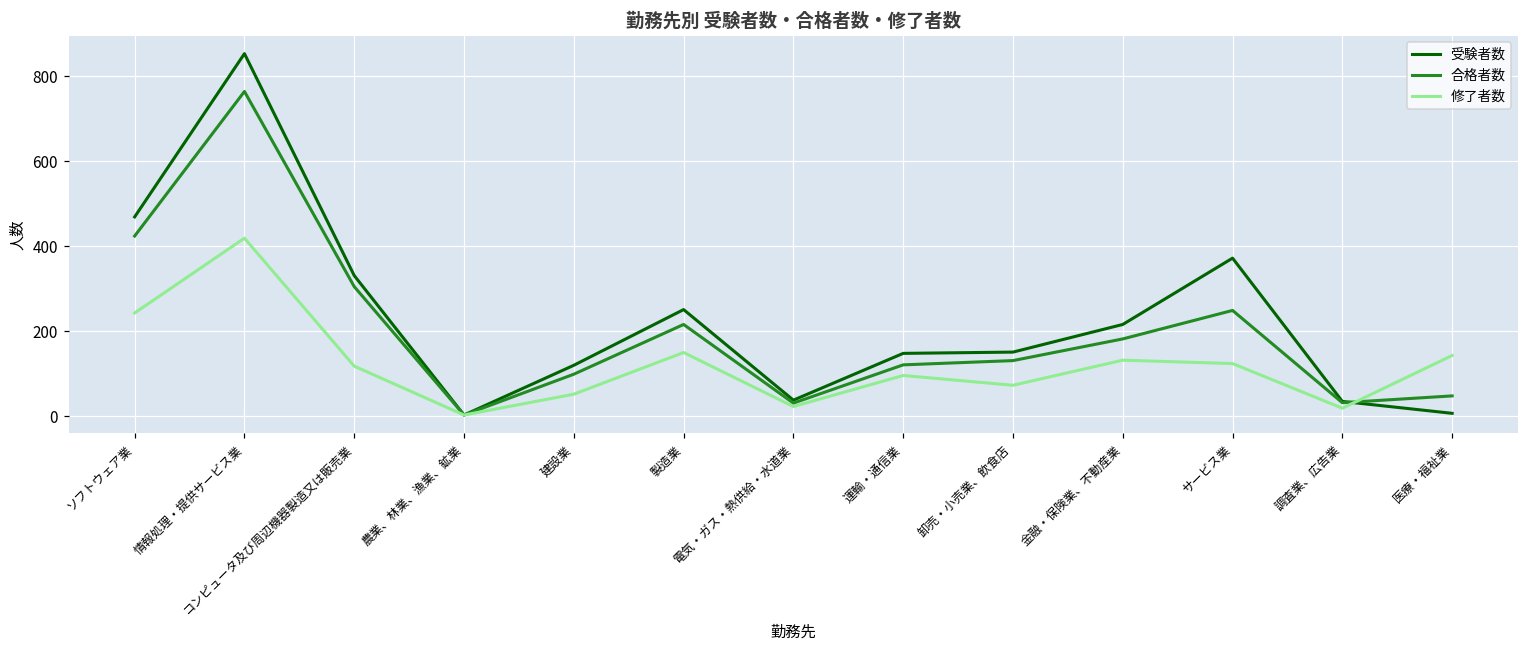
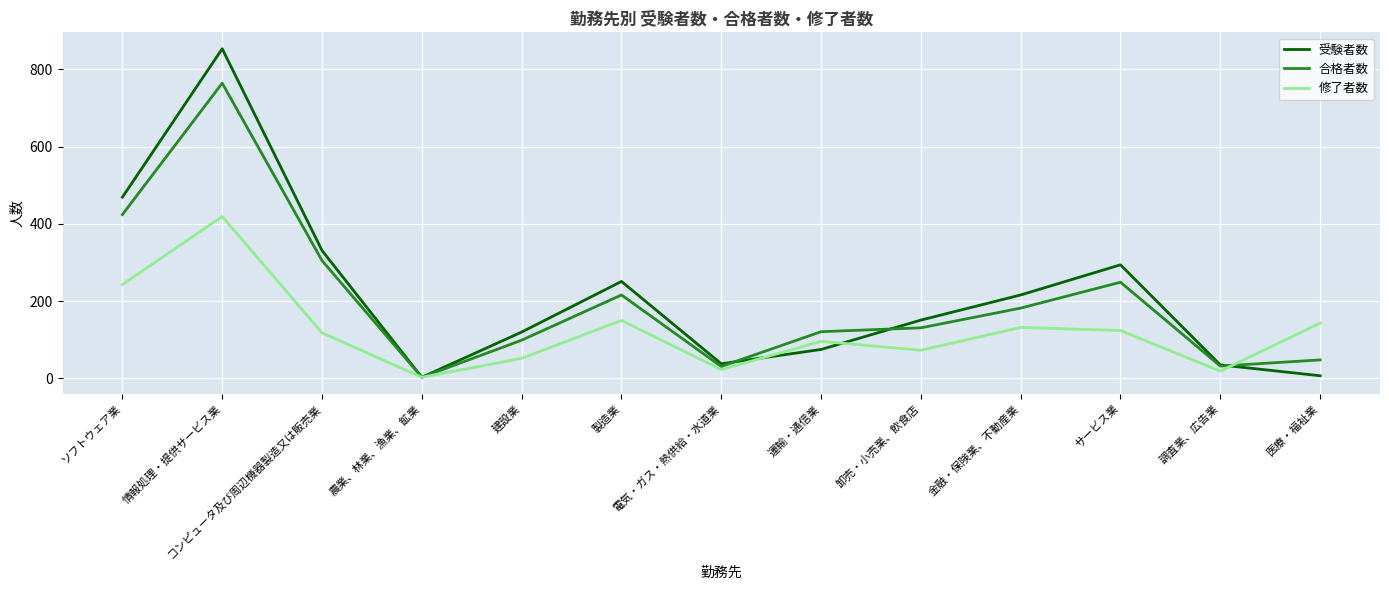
  {
    "受験者数": {
      "ソフトウェア業": 470,
      "情報処理・提供サービス業": 850,
      "コンピュータ及び周辺機器製造又は販売業": 330,
      "建設業": 120,
      "製造業": 250,
      "電気・ガス・熱供給・水道業": 40,
-     "運輸・通信業": 150,
+     "運輸・通信業": 80,
      "卸売・小売業、飲食店": 150,
      "金融・保険業、不動産業": 220,
-     "サービス業": 370,
+     "サービス業": 290,
      "医療・福祉業": 10
    },
    "合格者数": {
      "ソフトウェア業": 420,
      "情報処理・提供サービス業": 760,
      "コンピュータ及び周辺機器製造又は販売業": 310,
      "建設業": 100,
      "製造業": 220,
      "電気・ガス・熱供給・水道業": 30,
      "運輸・通信業": 120,
      "卸売・小売業、飲食店": 130,
      "金融・保険業、不動産業": 180,
      "サービス業": 250,
      "医療・福祉業": 50
    },
    "修了者数": {
      "ソフトウェア業": 240,
      "情報処理・提供サービス業": 420,
      "コンピュータ及び周辺機器製造又は販売業": 120,
      "建設業": 50,
      "製造業": 150,
      "電気・ガス・熱供給・水道業": 20,
      "運輸・通信業": 100,
      "卸売・小売業、飲食店": 70,
      "金融・保険業、不動産業": 130,
      "サービス業": 120,
      "調査業、広告業": 20,
      "医療・福祉業": 140
    }
  }
